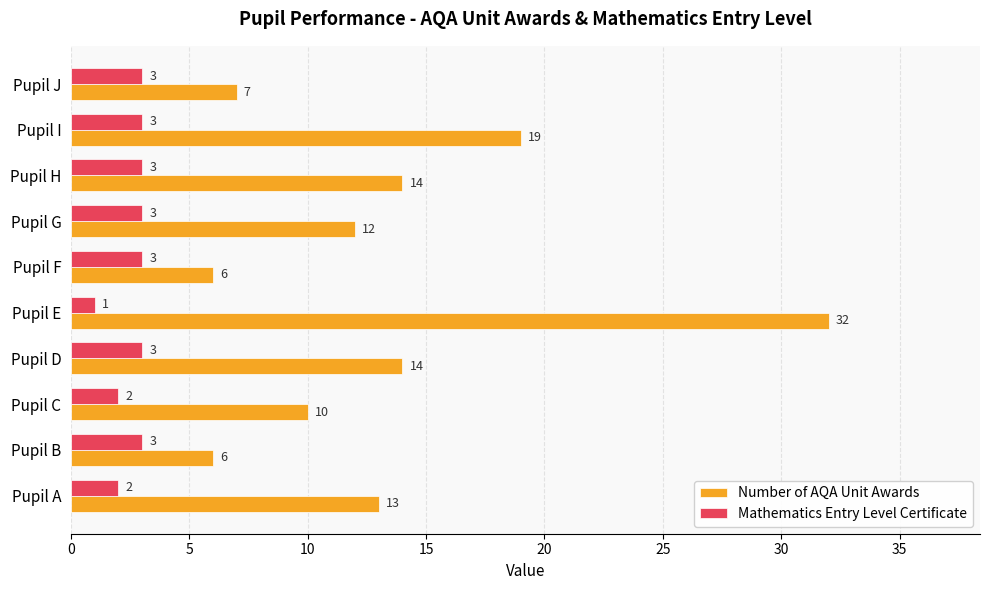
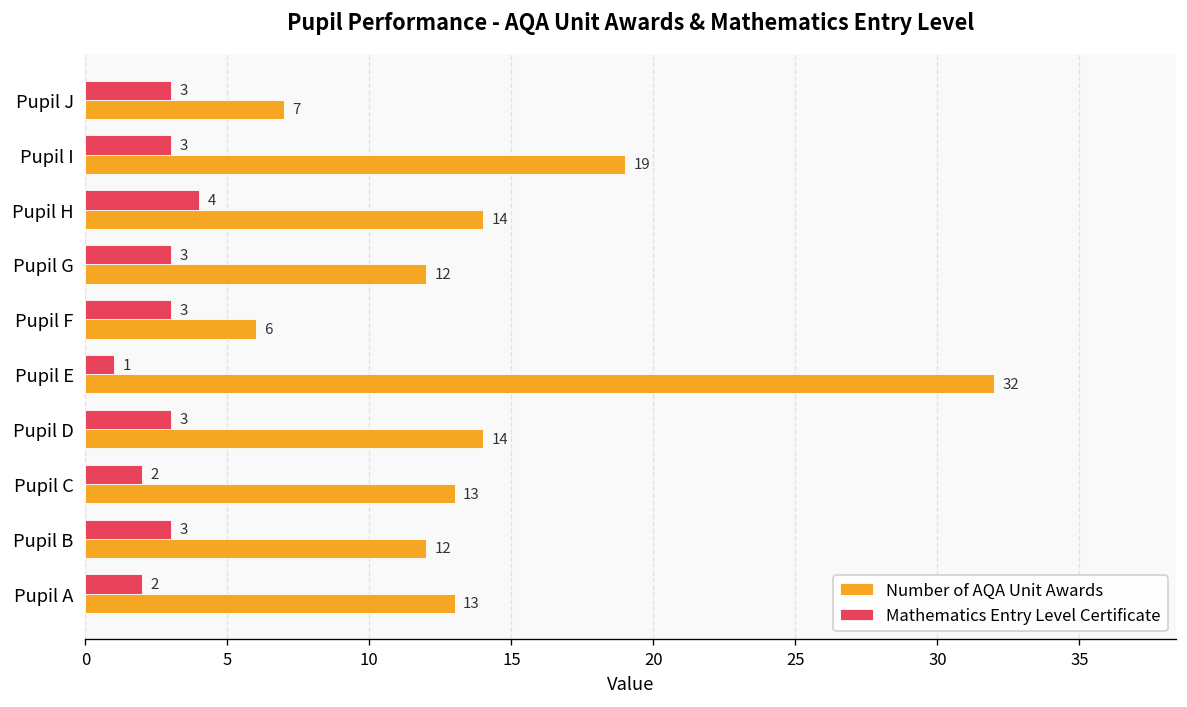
  {
    "Number of AQA Unit Awards": {
      "Pupil J": 7,
      "Pupil I": 19,
      "Pupil H": 14,
      "Pupil G": 12,
      "Pupil F": 6,
      "Pupil E": 32,
      "Pupil D": 14,
-     "Pupil C": 10,
-     "Pupil B": 6,
+     "Pupil C": 13,
+     "Pupil B": 12,
      "Pupil A": 13
    },
    "Mathematics Entry Level Certificate": {
      "Pupil J": 3,
      "Pupil I": 3,
-     "Pupil H": 3,
+     "Pupil H": 4,
      "Pupil G": 3,
      "Pupil F": 3,
      "Pupil E": 1,
      "Pupil D": 3,
      "Pupil C": 2,
      "Pupil B": 3,
      "Pupil A": 2
    }
  }
